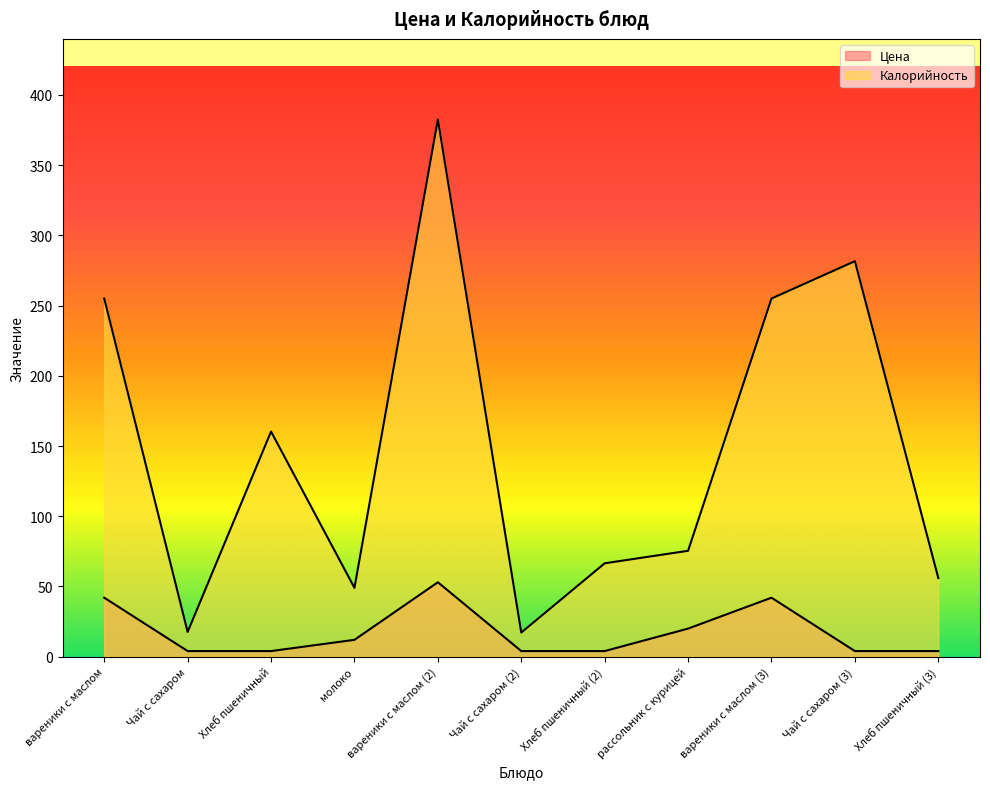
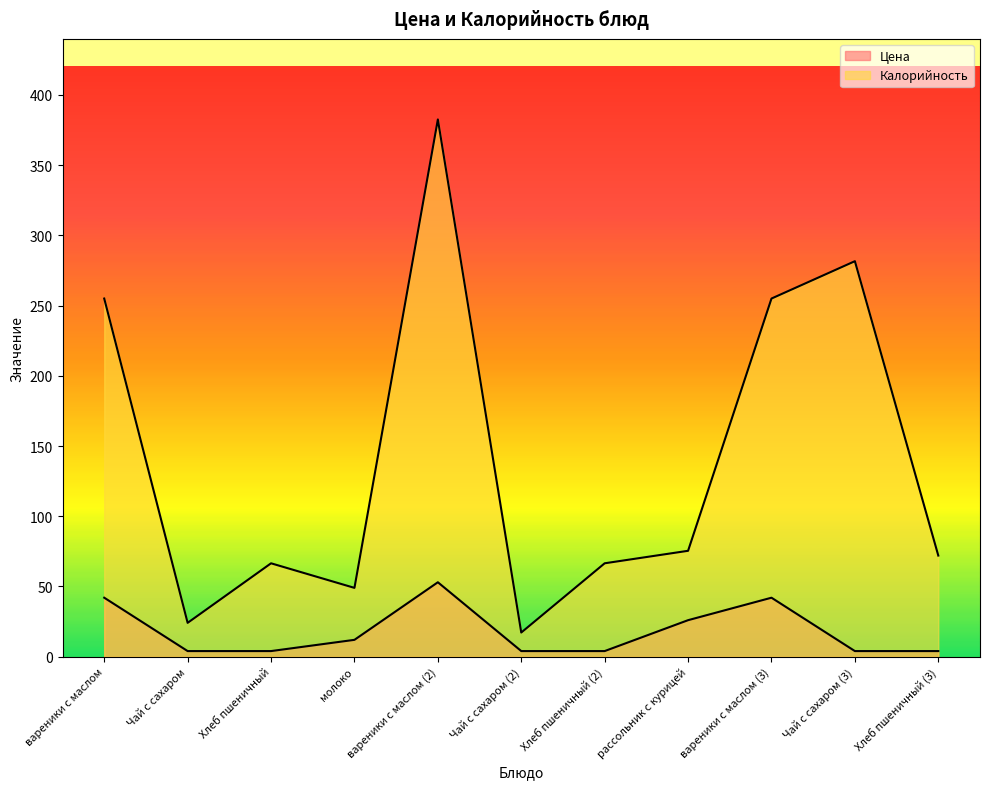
  {
    "Цена": {
      "вареники с маслом": 42,
      "Чай с сахаром": 4,
      "Хлеб пшеничный": 4,
      "молоко": 12,
      "вареники с маслом (2)": 53,
      "Чай с сахаром (2)": 4,
      "Хлеб пшеничный (2)": 4,
-     "рассольник с курицей": 20,
+     "рассольник с курицей": 26,
      "вареники с маслом (3)": 42,
      "Чай с сахаром (3)": 4,
      "Хлеб пшеничный (3)": 4
    },
    "Калорийность": {
      "вареники с маслом": 255,
-     "Чай с сахаром": 18,
-     "Хлеб пшеничный": 160,
+     "Чай с сахаром": 24,
+     "Хлеб пшеничный": 67,
      "молоко": 49,
      "вареники с маслом (2)": 383,
      "Чай с сахаром (2)": 17,
      "Хлеб пшеничный (2)": 67,
      "рассольник с курицей": 75,
      "вареники с маслом (3)": 255,
      "Чай с сахаром (3)": 282,
-     "Хлеб пшеничный (3)": 56
+     "Хлеб пшеничный (3)": 72
    }
  }
